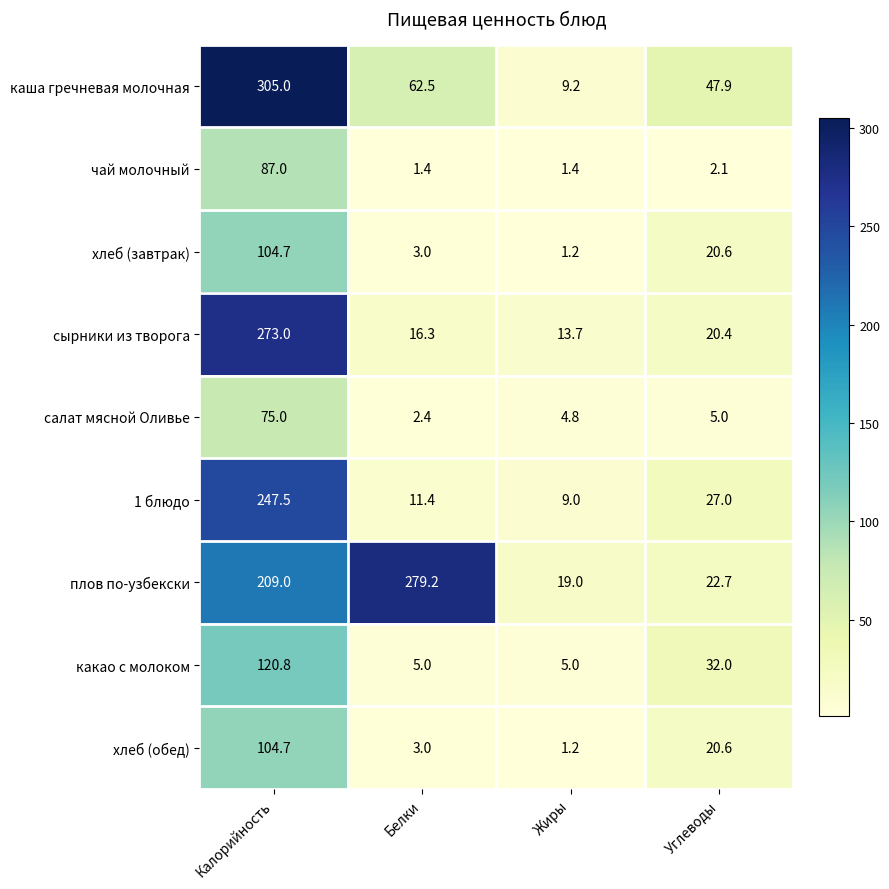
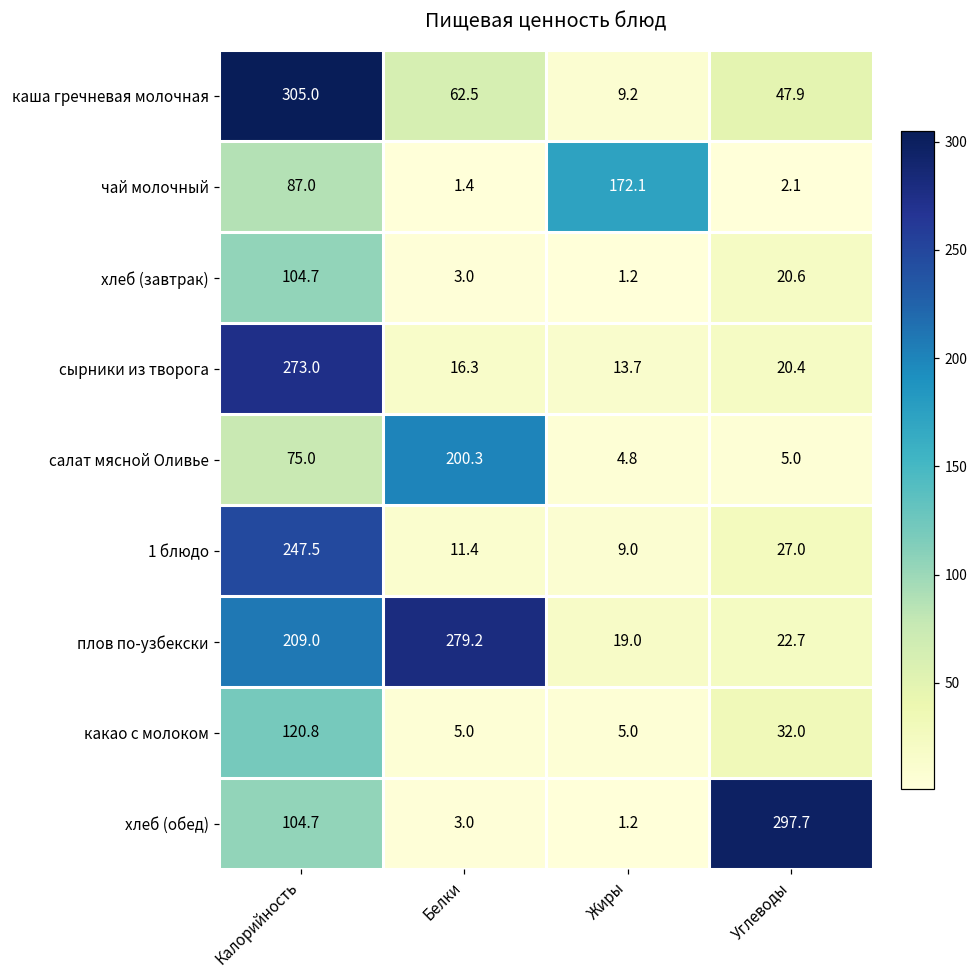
  {
    "каша гречневая молочная": {
      "Калорийность": 305.0,
      "Белки": 62.5,
      "Жиры": 9.2,
      "Углеводы": 47.9
    },
    "чай молочный": {
      "Калорийность": 87.0,
      "Белки": 1.4,
-     "Жиры": 1.4,
+     "Жиры": 172.1,
      "Углеводы": 2.1
    },
    "хлеб (завтрак)": {
      "Калорийность": 104.7,
      "Белки": 3.0,
      "Жиры": 1.2,
      "Углеводы": 20.6
    },
    "сырники из творога": {
      "Калорийность": 273.0,
      "Белки": 16.3,
      "Жиры": 13.7,
      "Углеводы": 20.4
    },
    "салат мясной Оливье": {
      "Калорийность": 75.0,
-     "Белки": 2.4,
+     "Белки": 200.3,
      "Жиры": 4.8,
      "Углеводы": 5.0
    },
    "1 блюдо": {
      "Калорийность": 247.5,
      "Белки": 11.4,
      "Жиры": 9.0,
      "Углеводы": 27.0
    },
    "плов по-узбекски": {
      "Калорийность": 209.0,
      "Белки": 279.2,
      "Жиры": 19.0,
      "Углеводы": 22.7
    },
    "какао с молоком": {
      "Калорийность": 120.8,
      "Белки": 5.0,
      "Жиры": 5.0,
      "Углеводы": 32.0
    },
    "хлеб (обед)": {
      "Калорийность": 104.7,
      "Белки": 3.0,
      "Жиры": 1.2,
-     "Углеводы": 20.6
+     "Углеводы": 297.7
    }
  }
